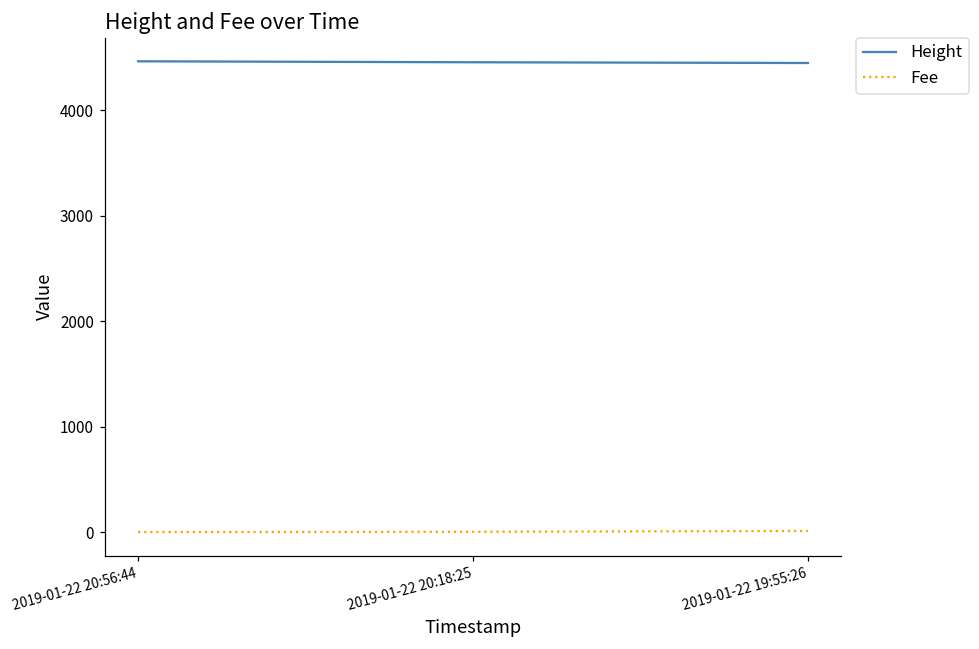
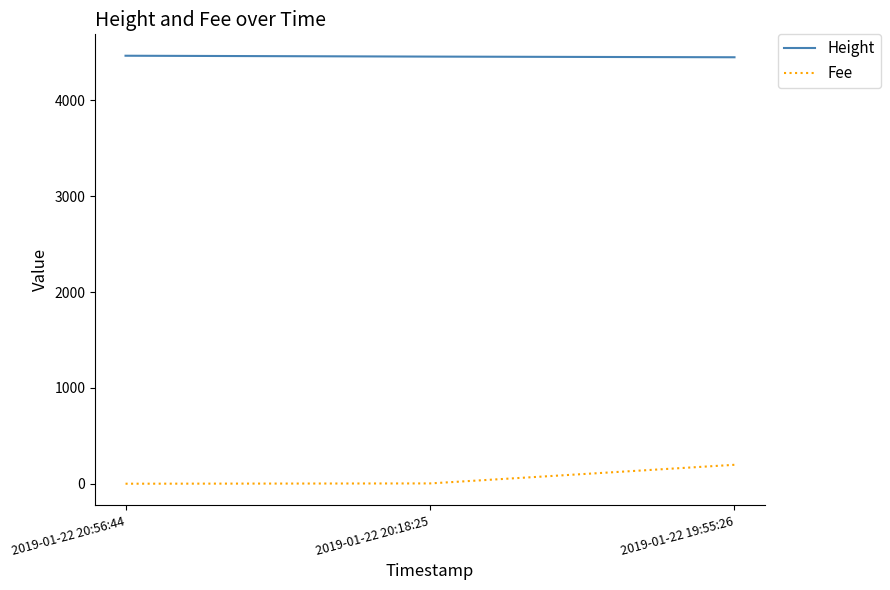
  {
    "Height": {
      "2019-01-22 20:56:44": 4500,
      "2019-01-22 20:18:25": 4500,
      "2019-01-22 19:55:26": 4400
    },
    "Fee": {
      "2019-01-22 20:56:44": 0,
      "2019-01-22 20:18:25": 0,
-     "2019-01-22 19:55:26": 0
+     "2019-01-22 19:55:26": 200
    }
  }
